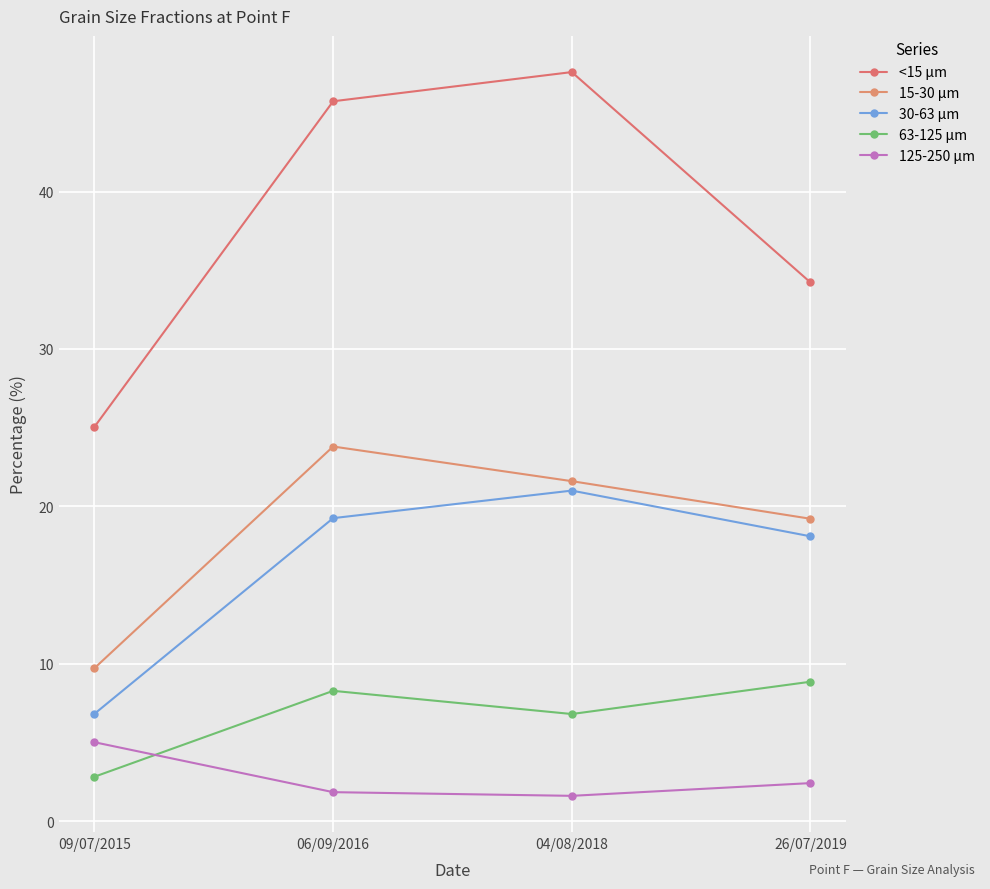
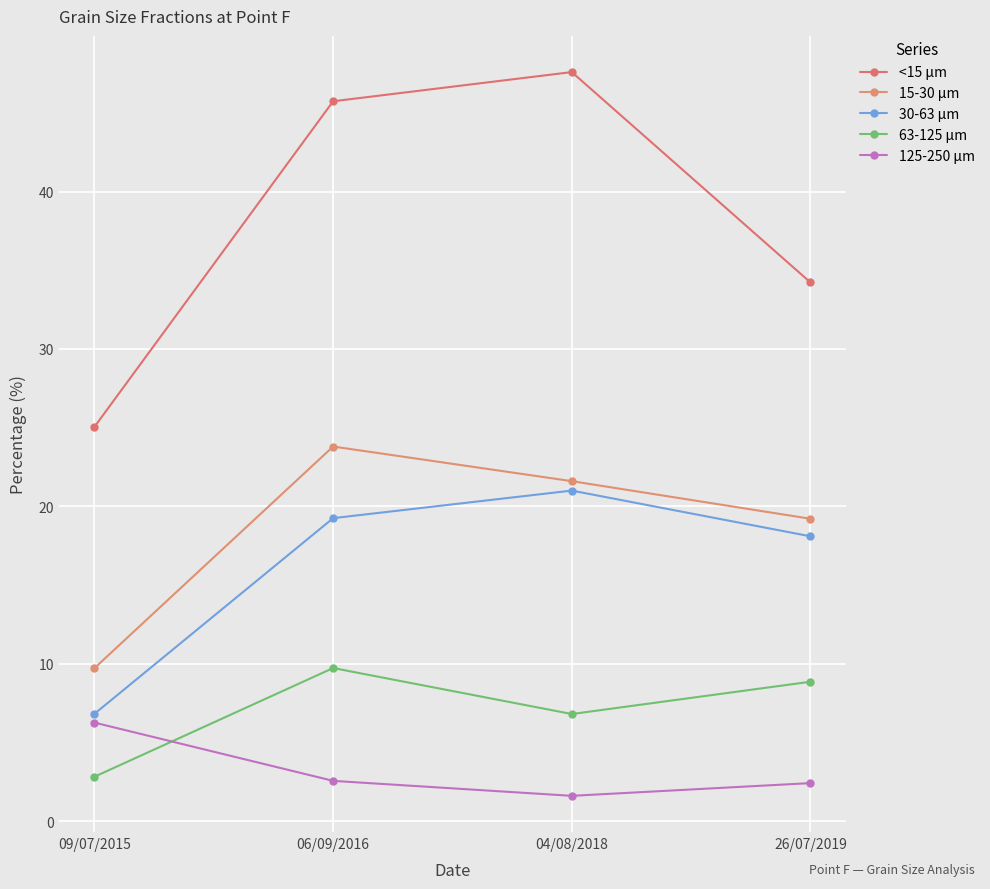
  {
    "30-63 µm": {
      "09/07/2015": 6.8,
      "06/09/2016": 19.2,
      "04/08/2018": 21.0,
      "26/07/2019": 18.1
    },
    "63-125 µm": {
      "09/07/2015": 2.8,
-     "06/09/2016": 8.3,
+     "06/09/2016": 9.7,
      "04/08/2018": 6.8,
      "26/07/2019": 8.9
    },
    "125-250 µm": {
-     "09/07/2015": 5.0,
-     "06/09/2016": 1.8,
+     "09/07/2015": 6.3,
+     "06/09/2016": 2.6,
      "04/08/2018": 1.6,
      "26/07/2019": 2.4
    }
  }
